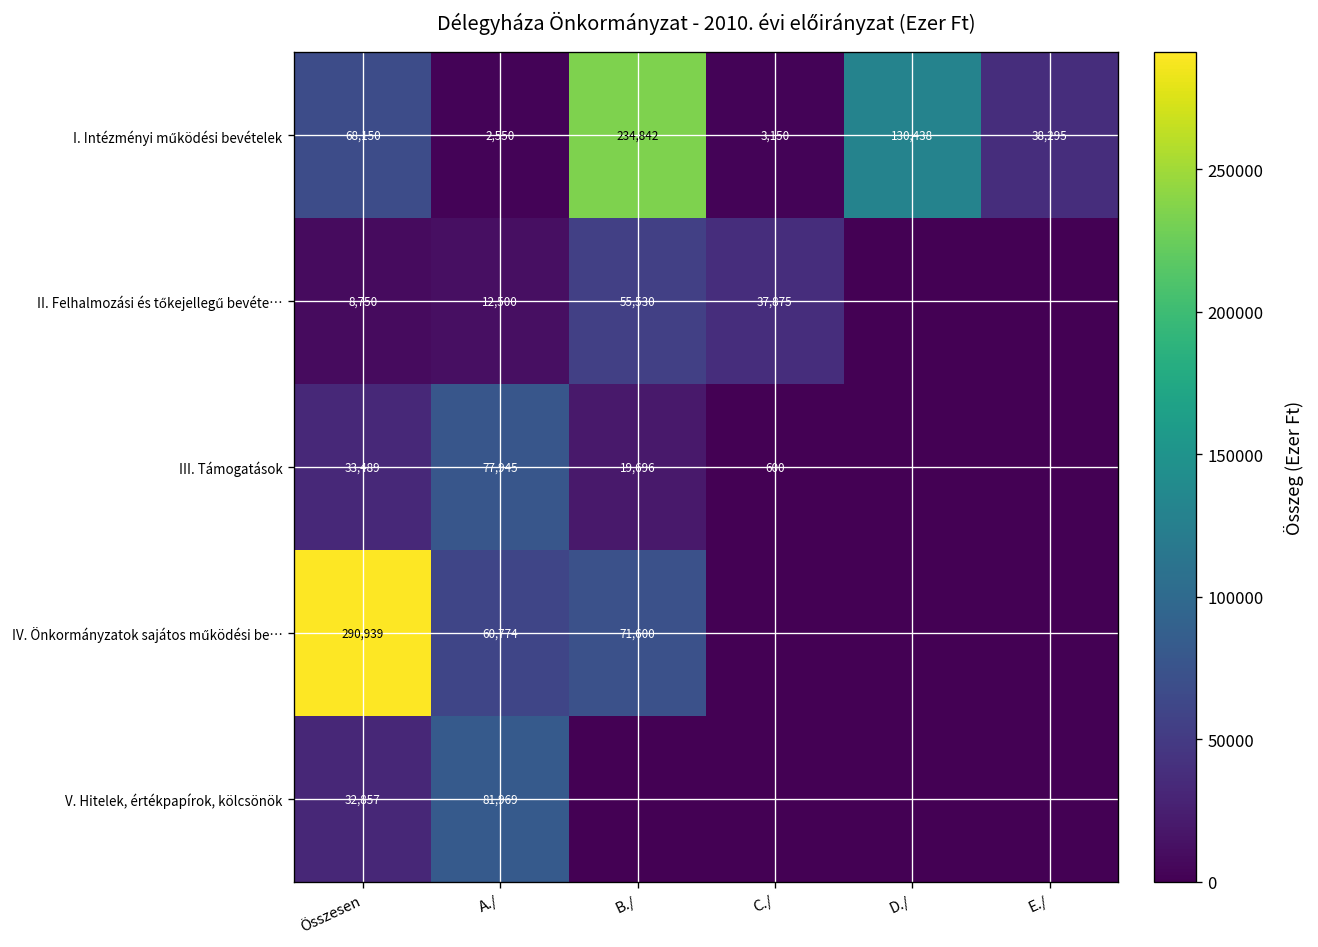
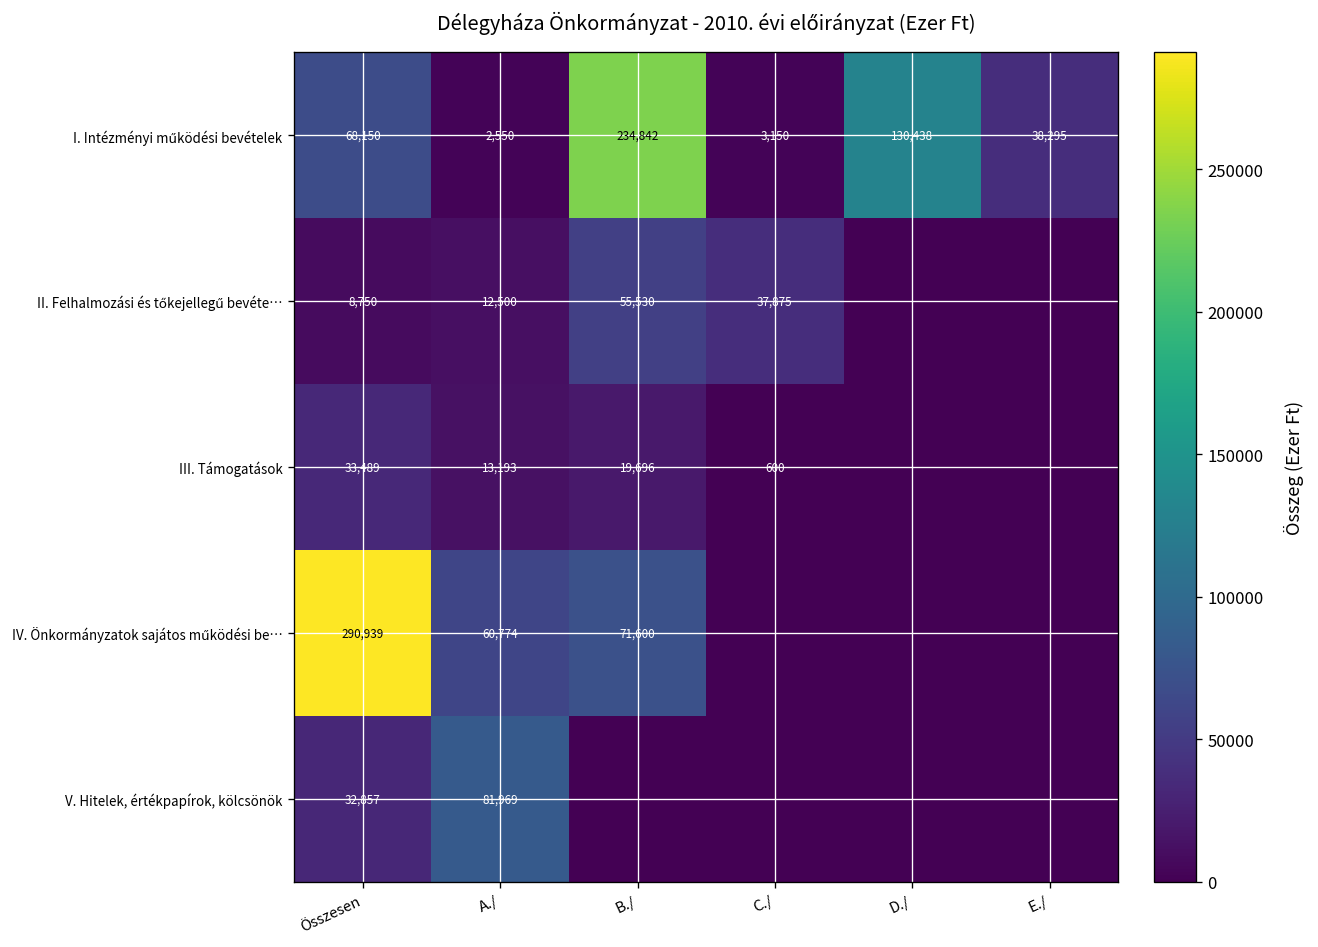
  {
    "I. Intézményi működési bevételek": {
      "Összesen": "68,150",
      "A./": "2,550",
      "B./": "234,842",
      "C./": "3,150",
      "D./": "130,438",
      "E./": "38,295"
    },
    "II. Felhalmozási és tőkejellegű bevéte…": {
      "Összesen": "8,750",
      "A./": "12,500",
      "B./": "55,530",
      "C./": "37,875"
    },
    "III. Támogatások": {
      "Összesen": "33,489",
-     "A./": "77,945",
+     "A./": "13,193",
      "B./": "19,696",
      "C./": "600"
    },
    "IV. Önkormányzatok sajátos működési be…": {
      "Összesen": "290,939",
      "A./": "60,774",
      "B./": "71,600"
    },
    "V. Hitelek, értékpapírok, kölcsönök": {
      "Összesen": "32,857",
      "A./": "81,969"
    }
  }
